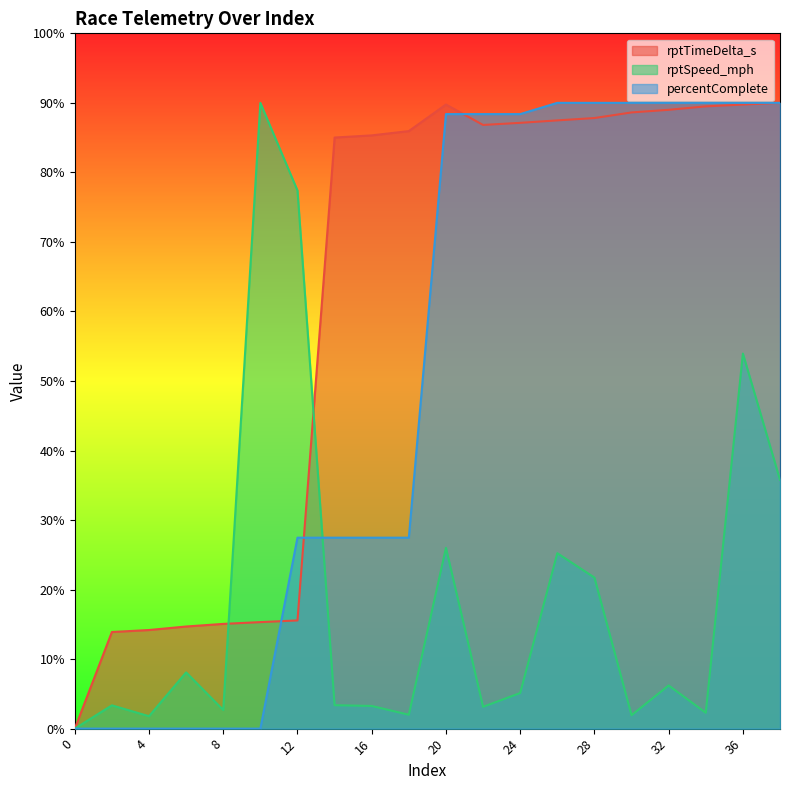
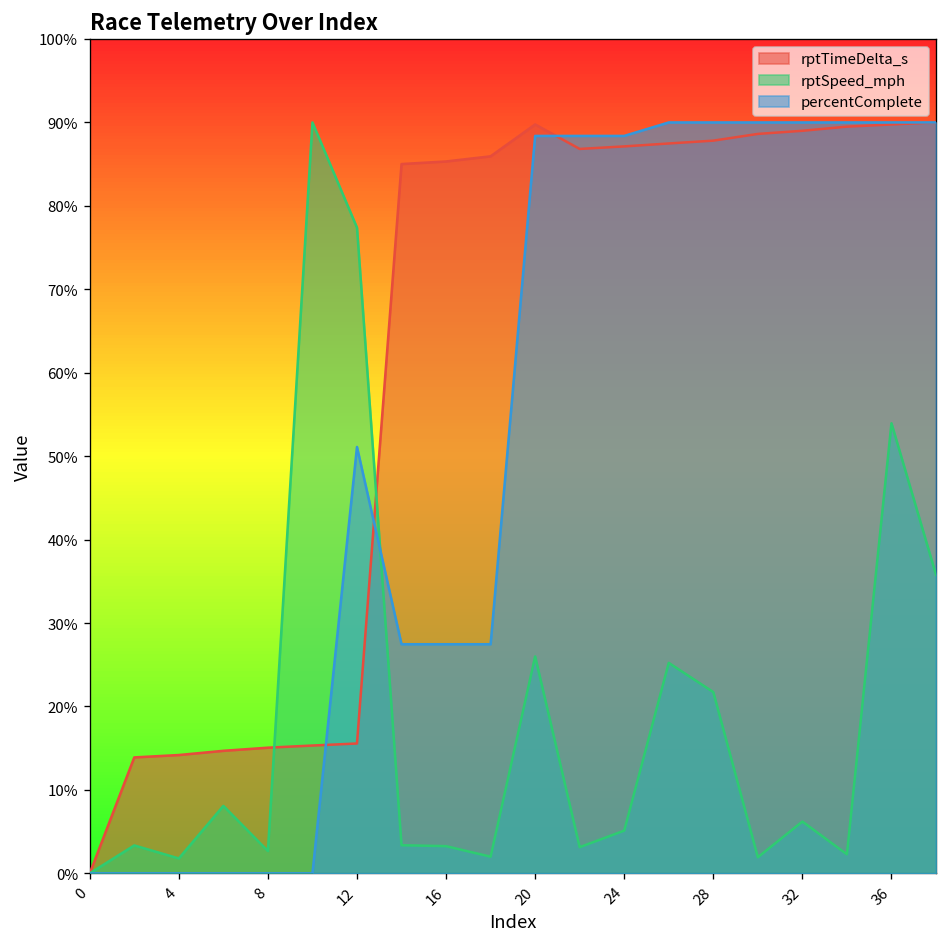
  {
    "rptTimeDelta_s": {
      "4": "14%",
      "8": "15%",
      "12": "16%",
      "16": "85%",
      "20": "90%",
      "24": "87%",
      "28": "88%",
      "32": "89%"
    },
    "rptSpeed_mph": {
      "4": "2%",
      "8": "3%",
      "12": "77%",
      "16": "3%",
      "20": "26%",
      "24": "5%",
      "28": "22%",
      "32": "6%",
      "36": "54%"
    },
    "percentComplete": {
      "4": "0%",
      "8": "0%",
-     "12": "27%",
+     "12": "51%",
      "16": "27%",
      "20": "88%",
      "24": "88%",
      "28": "90%",
      "32": "90%"
    }
  }
